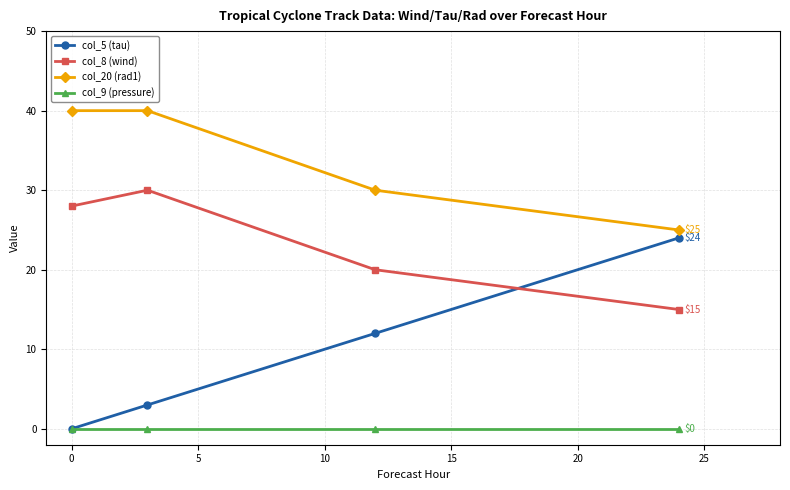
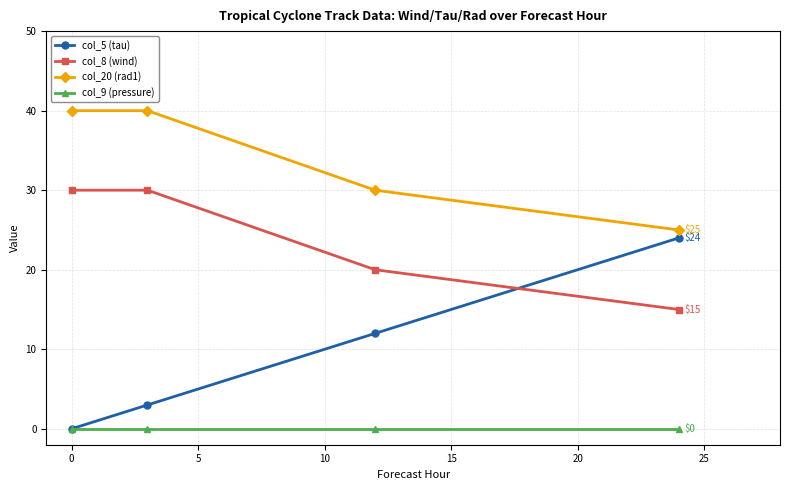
  {
    "col_8 (wind)": {
-     "0": 28
+     "0": 30
    },
    "col_20 (rad1)": {
      "0": 40
    }
  }
